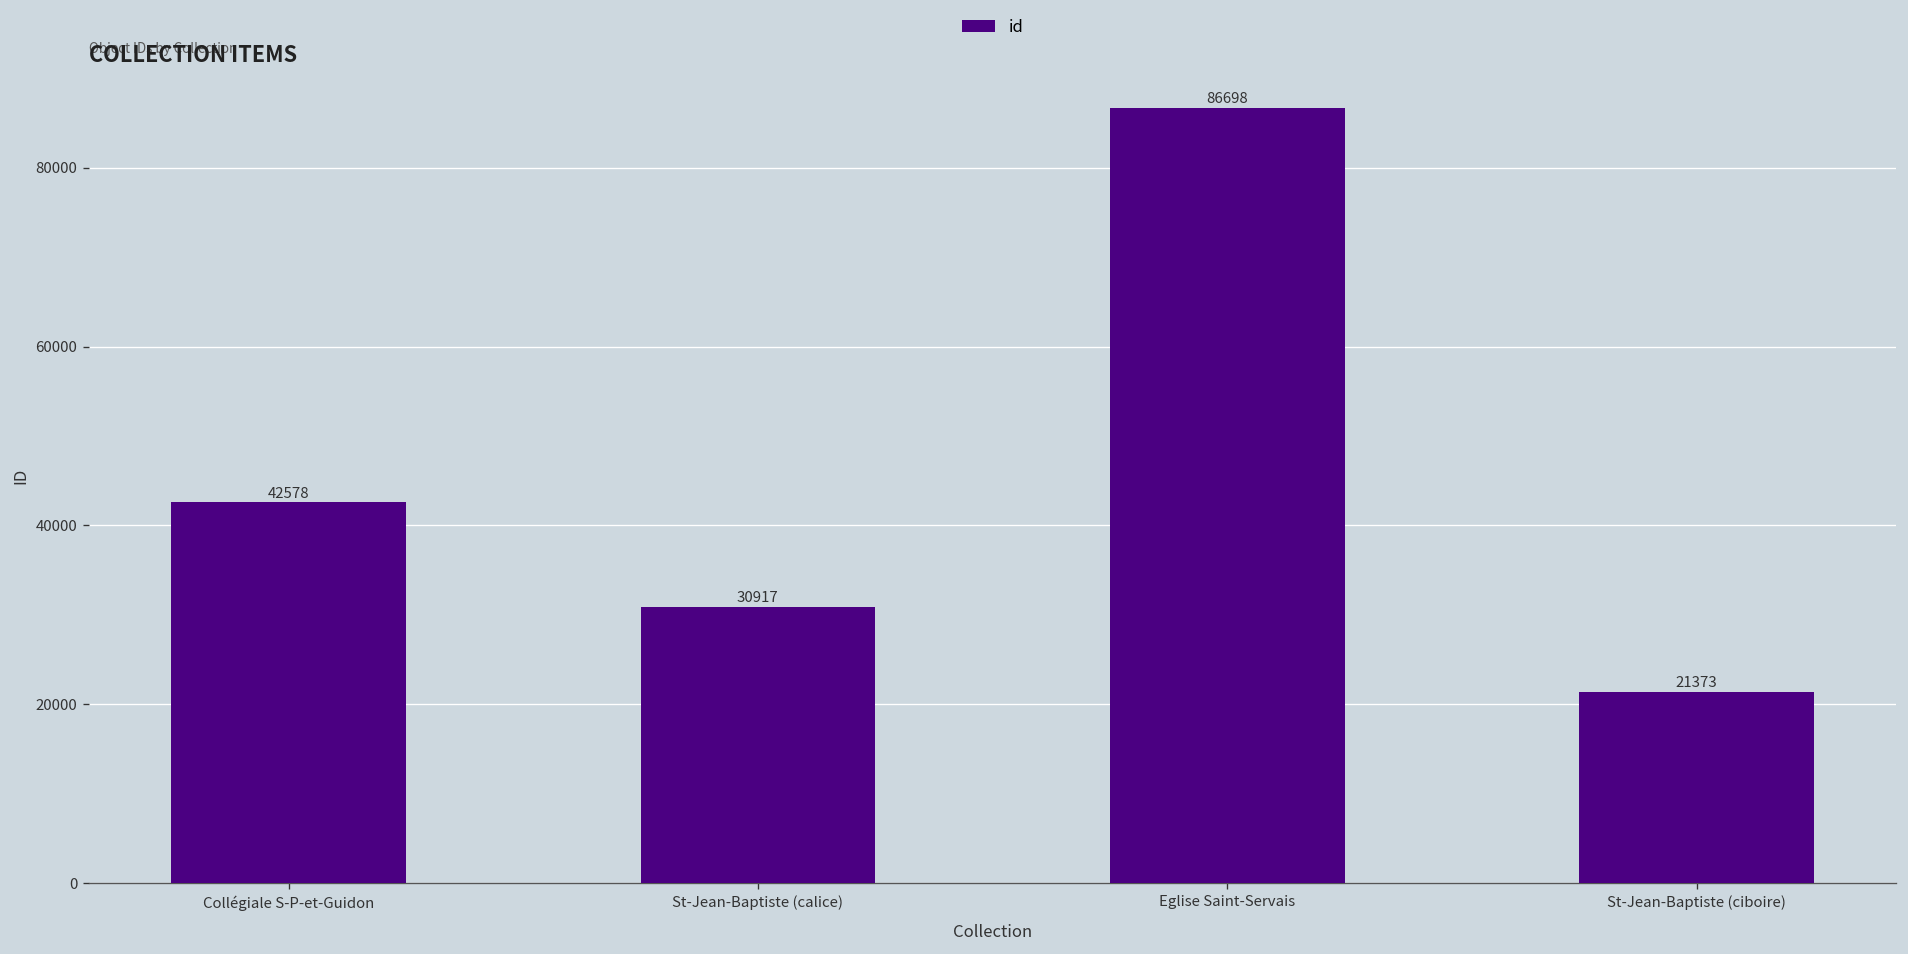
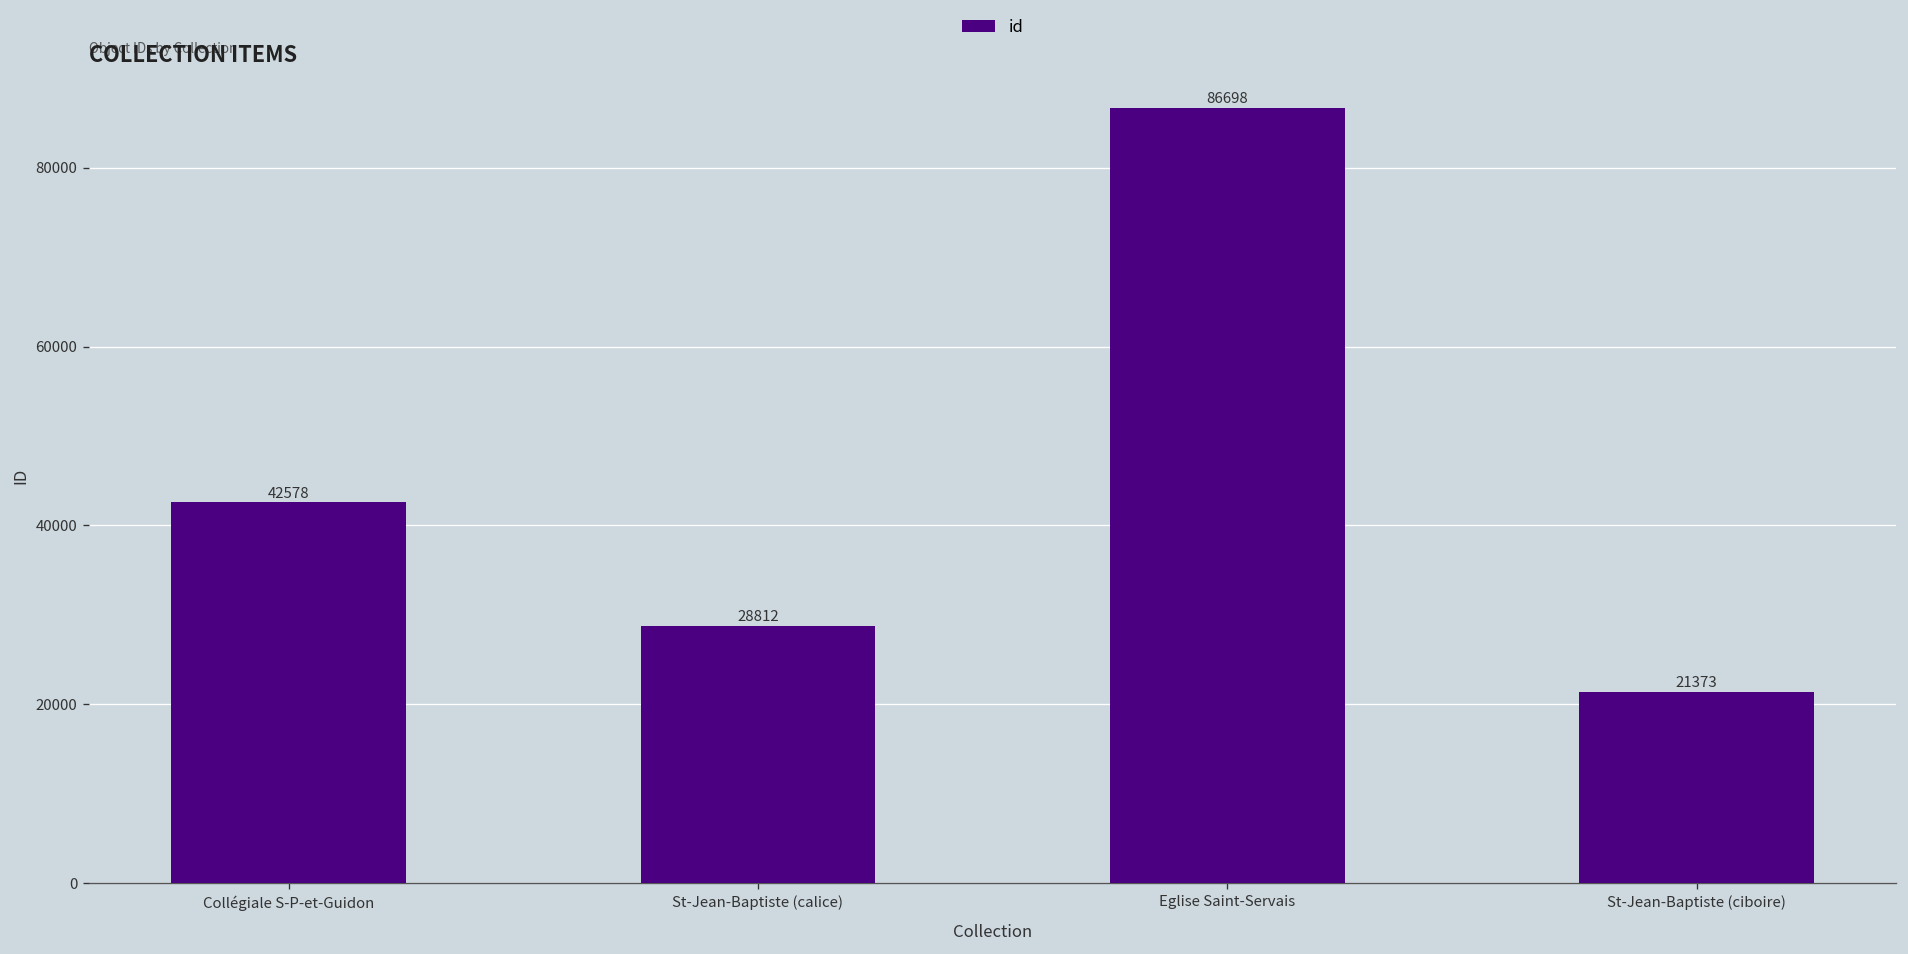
  {
    "Collégiale S-P-et-Guidon": 42578,
-   "St-Jean-Baptiste (calice)": 30917,
+   "St-Jean-Baptiste (calice)": 28812,
    "Eglise Saint-Servais": 86698,
    "St-Jean-Baptiste (ciboire)": 21373
  }
